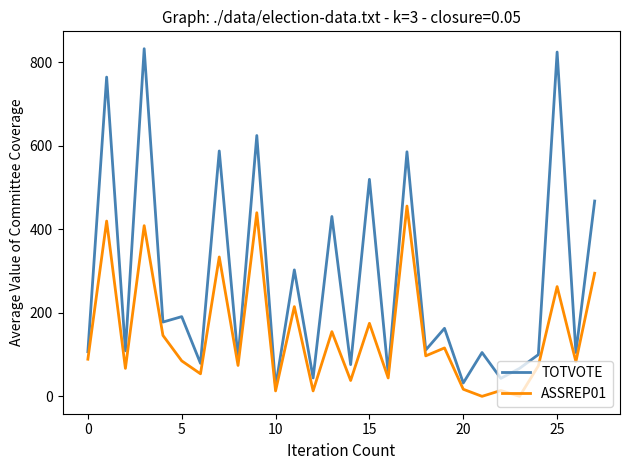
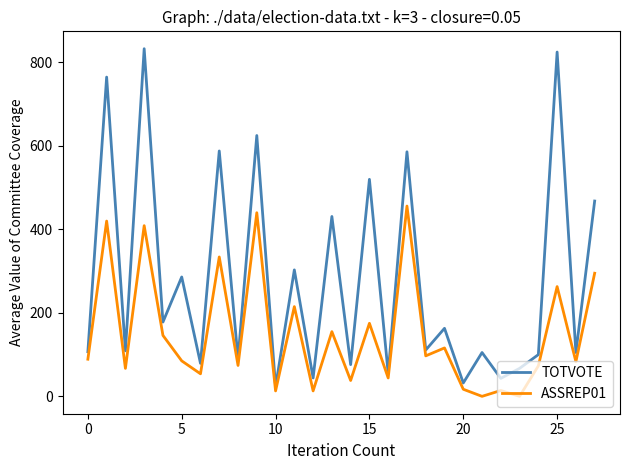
  {
    "TOTVOTE": {
      "0": 110,
-     "5": 190,
+     "5": 290,
      "10": 20,
      "15": 520,
      "20": 30,
      "25": 830
    },
    "ASSREP01": {
      "0": 90,
      "5": 90,
      "10": 10,
      "15": 180,
      "20": 20,
      "25": 260
    }
  }
